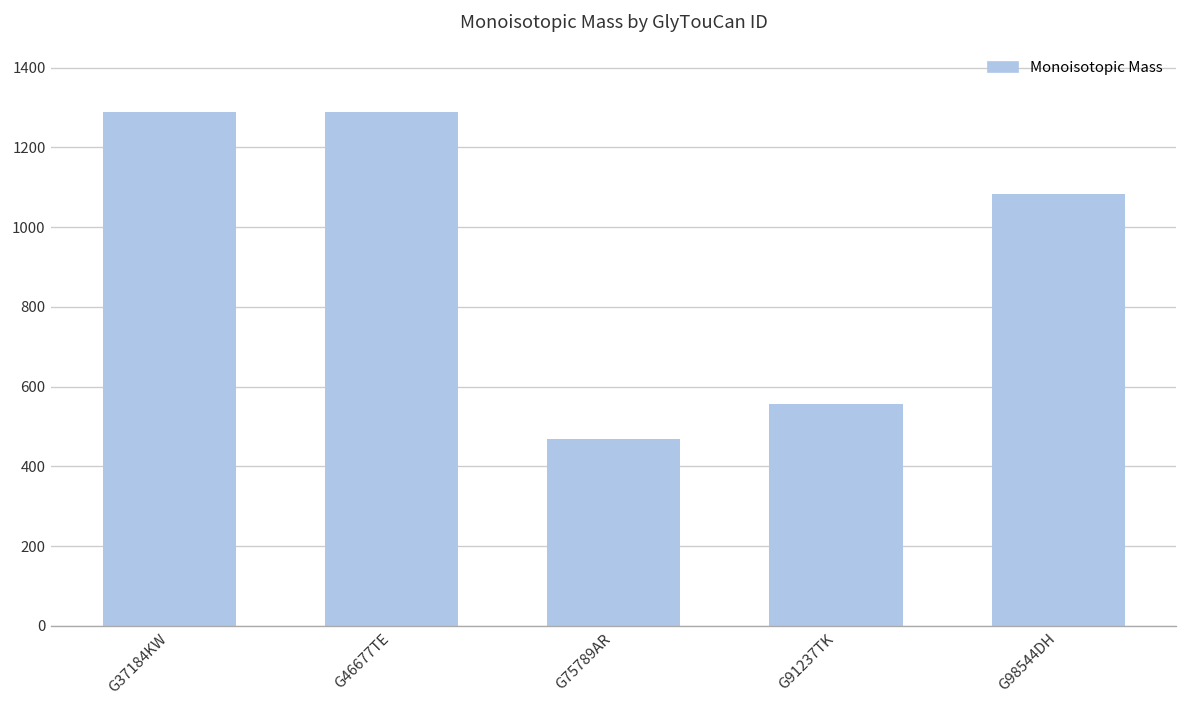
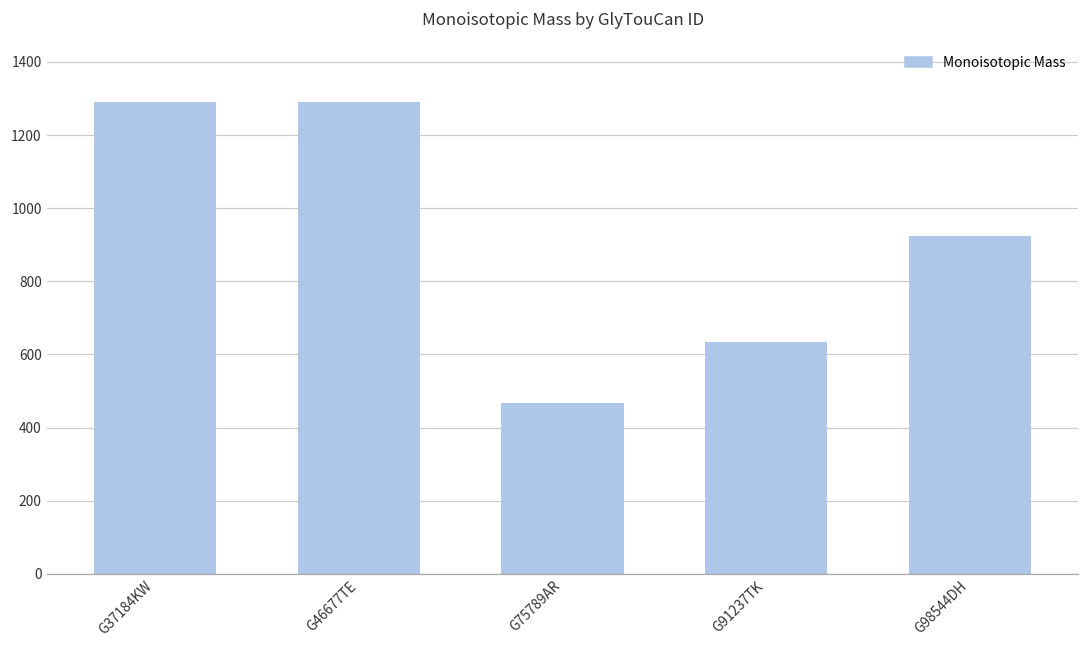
  {
    "G37184KW": 1290,
    "G46677TE": 1290,
    "G75789AR": 470,
-   "G91237TK": 560,
-   "G98544DH": 1080
+   "G91237TK": 630,
+   "G98544DH": 920
  }
